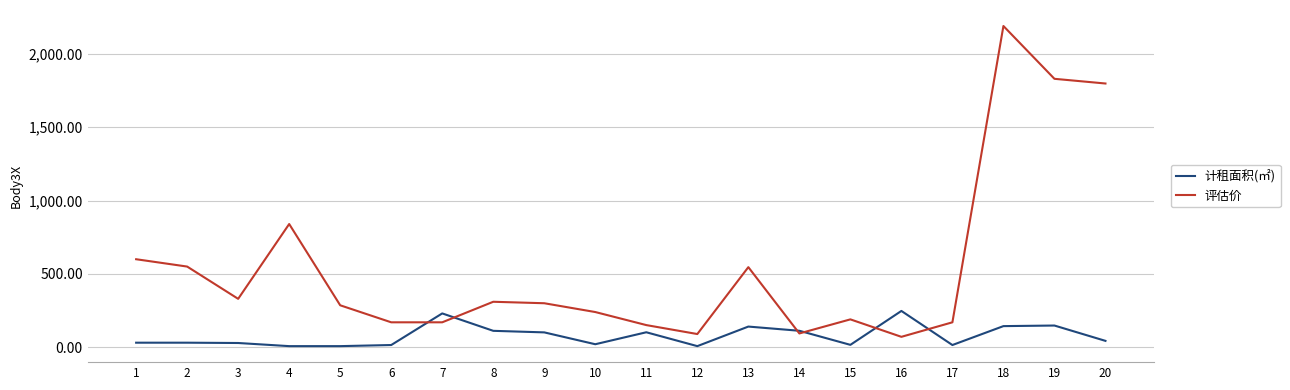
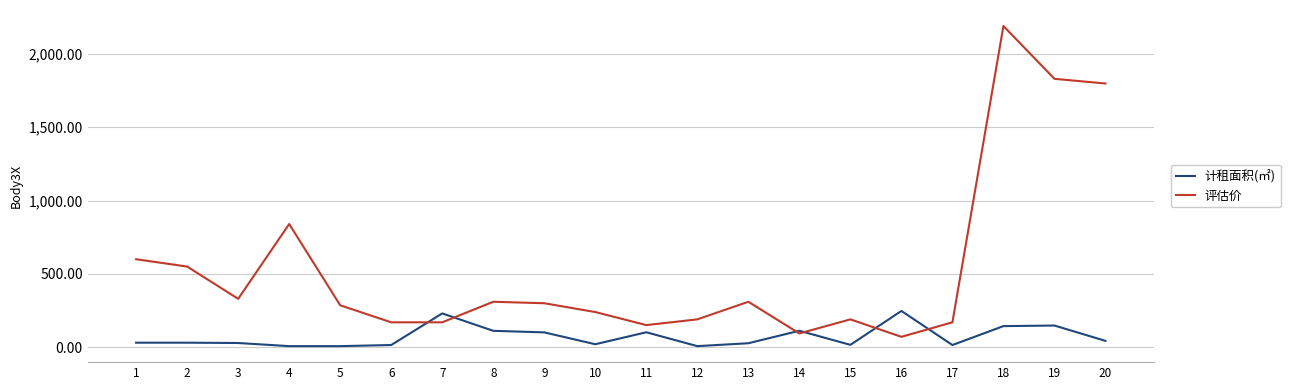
  {
    "计租面积(㎡)": {
      "1": "30",
      "2": "30",
      "3": "30",
      "4": "10",
      "5": "10",
      "6": "20",
      "7": "230",
      "8": "110",
      "9": "100",
      "10": "20",
      "11": "100",
      "12": "10",
-     "13": "140",
+     "13": "30",
      "14": "110",
      "15": "20",
      "16": "250",
      "17": "20",
      "18": "140",
      "19": "150",
      "20": "40"
    },
    "评估价": {
      "1": "600",
      "2": "550",
      "3": "330",
      "4": "840",
      "5": "290",
      "6": "170",
      "7": "170",
      "8": "310",
      "9": "300",
      "10": "240",
      "11": "150",
-     "12": "90",
-     "13": "550",
+     "12": "190",
+     "13": "310",
      "14": "90",
      "15": "190",
      "16": "70",
      "17": "170",
      "18": "2,190",
      "19": "1,830",
      "20": "1,800"
    }
  }
